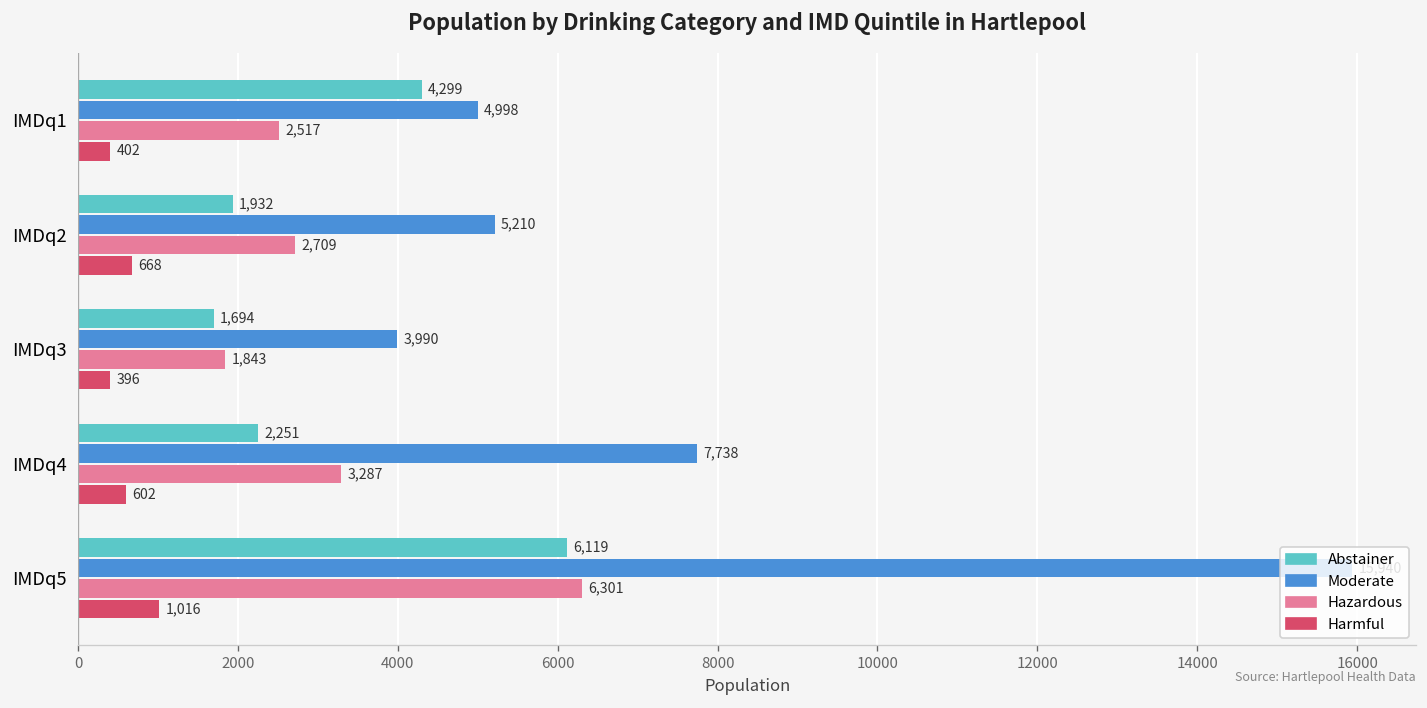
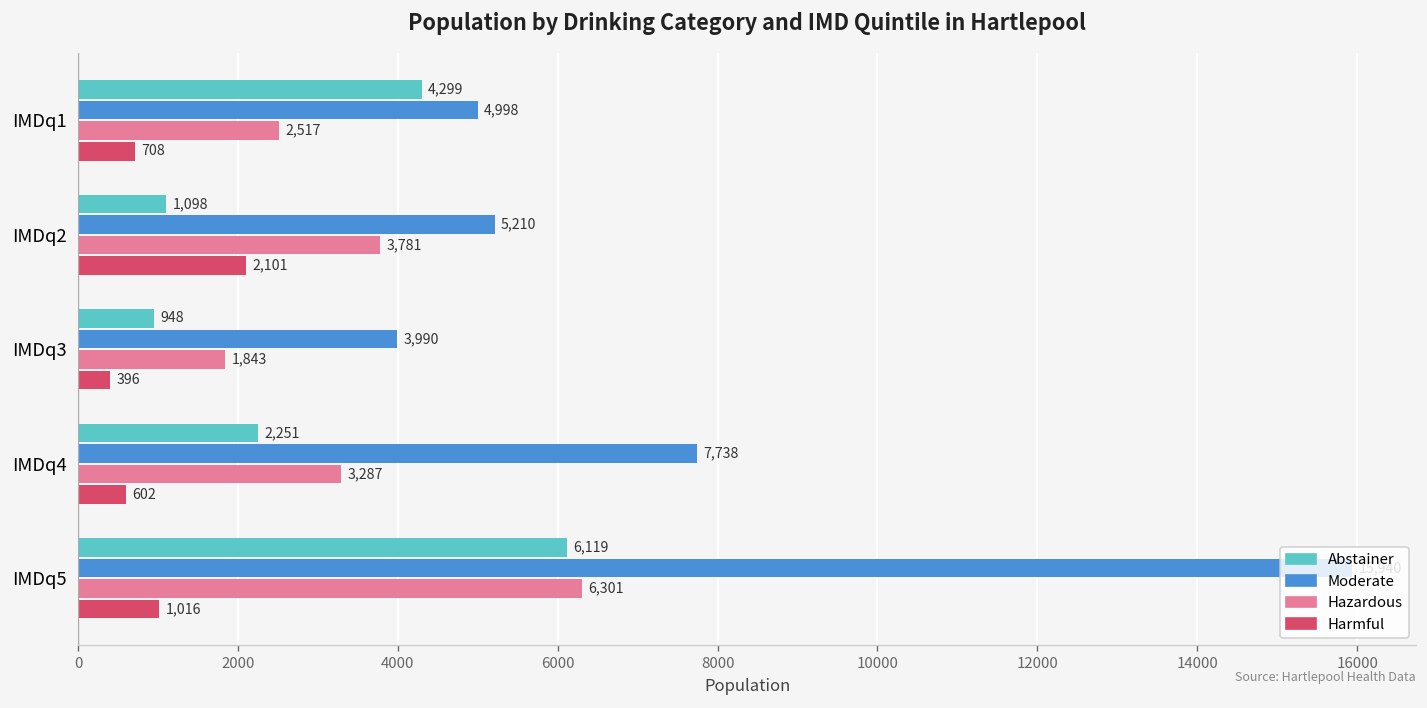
  {
    "Abstainer": {
      "IMDq1": "4,299",
-     "IMDq2": "1,932",
-     "IMDq3": "1,694",
+     "IMDq2": "1,098",
+     "IMDq3": "948",
      "IMDq4": "2,251",
      "IMDq5": "6,119"
    },
    "Moderate": {
      "IMDq1": "4,998",
      "IMDq2": "5,210",
      "IMDq3": "3,990",
      "IMDq4": "7,738"
    },
    "Hazardous": {
      "IMDq1": "2,517",
-     "IMDq2": "2,709",
+     "IMDq2": "3,781",
      "IMDq3": "1,843",
      "IMDq4": "3,287",
      "IMDq5": "6,301"
    },
    "Harmful": {
-     "IMDq1": "402",
-     "IMDq2": "668",
+     "IMDq1": "708",
+     "IMDq2": "2,101",
      "IMDq3": "396",
      "IMDq4": "602",
      "IMDq5": "1,016"
    }
  }
